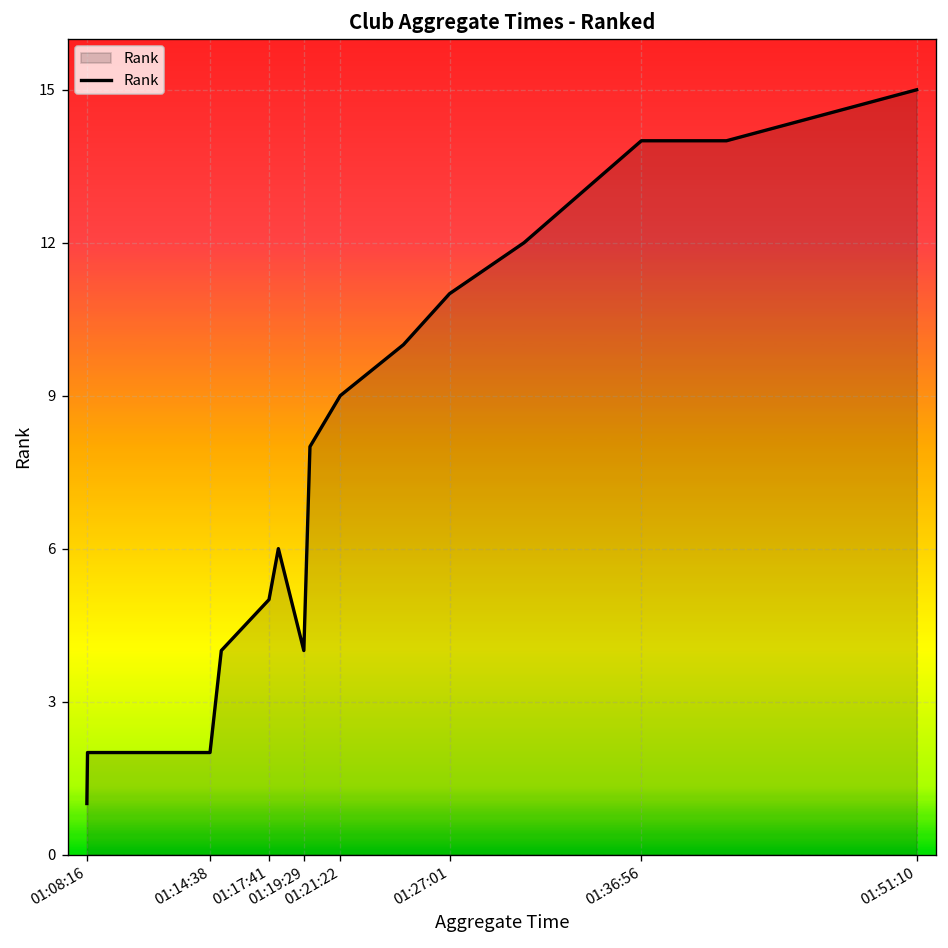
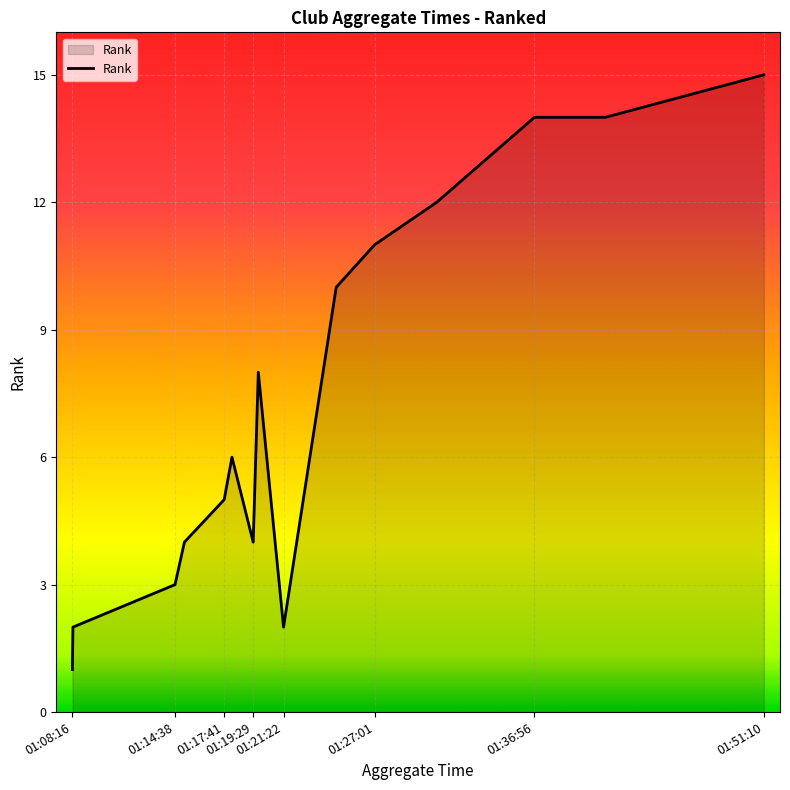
  {
    "01:08:16": 1,
-   "01:14:38": 2,
+   "01:14:38": 3,
    "01:17:41": 5,
    "01:19:29": 4,
-   "01:21:22": 9,
+   "01:21:22": 2,
    "01:27:01": 11,
    "01:36:56": 14,
    "01:51:10": 15
  }
